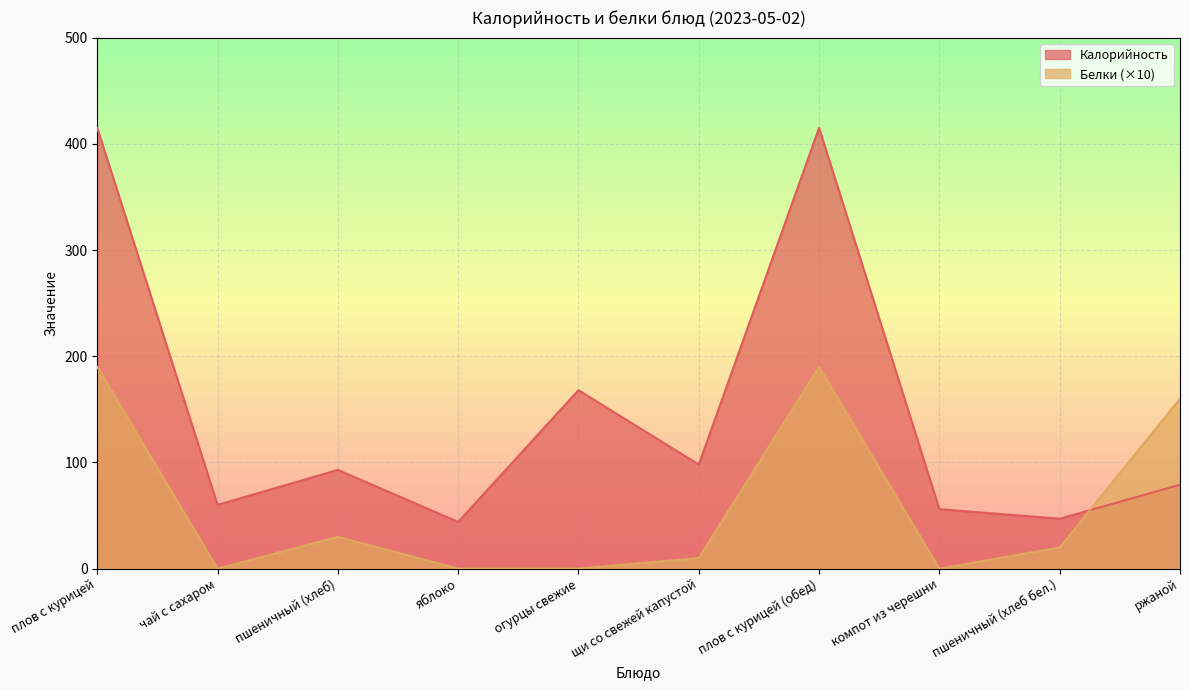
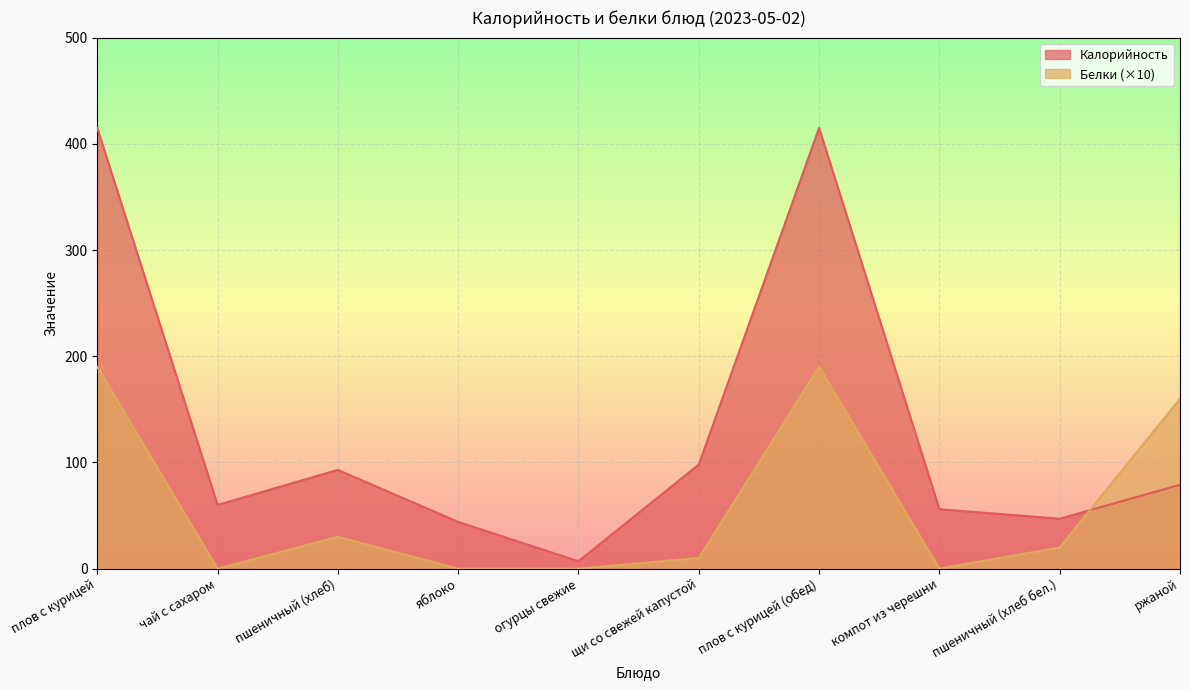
  {
    "Калорийность": {
      "плов с курицей": 415,
      "чай с сахаром": 60,
      "пшеничный (хлеб)": 93,
      "яблоко": 44,
-     "огурцы свежие": 168,
+     "огурцы свежие": 7,
      "щи со свежей капустой": 98,
      "плов с курицей (обед)": 415,
      "компот из черешни": 56,
      "пшеничный (хлеб бел.)": 47,
      "ржаной": 79
    },
    "Белки (×10)": {
      "плов с курицей": 190,
      "чай с сахаром": 0,
      "пшеничный (хлеб)": 30,
      "яблоко": 0,
      "огурцы свежие": 0,
      "щи со свежей капустой": 10,
      "плов с курицей (обед)": 190,
      "компот из черешни": 0,
      "пшеничный (хлеб бел.)": 20,
      "ржаной": 160
    }
  }
